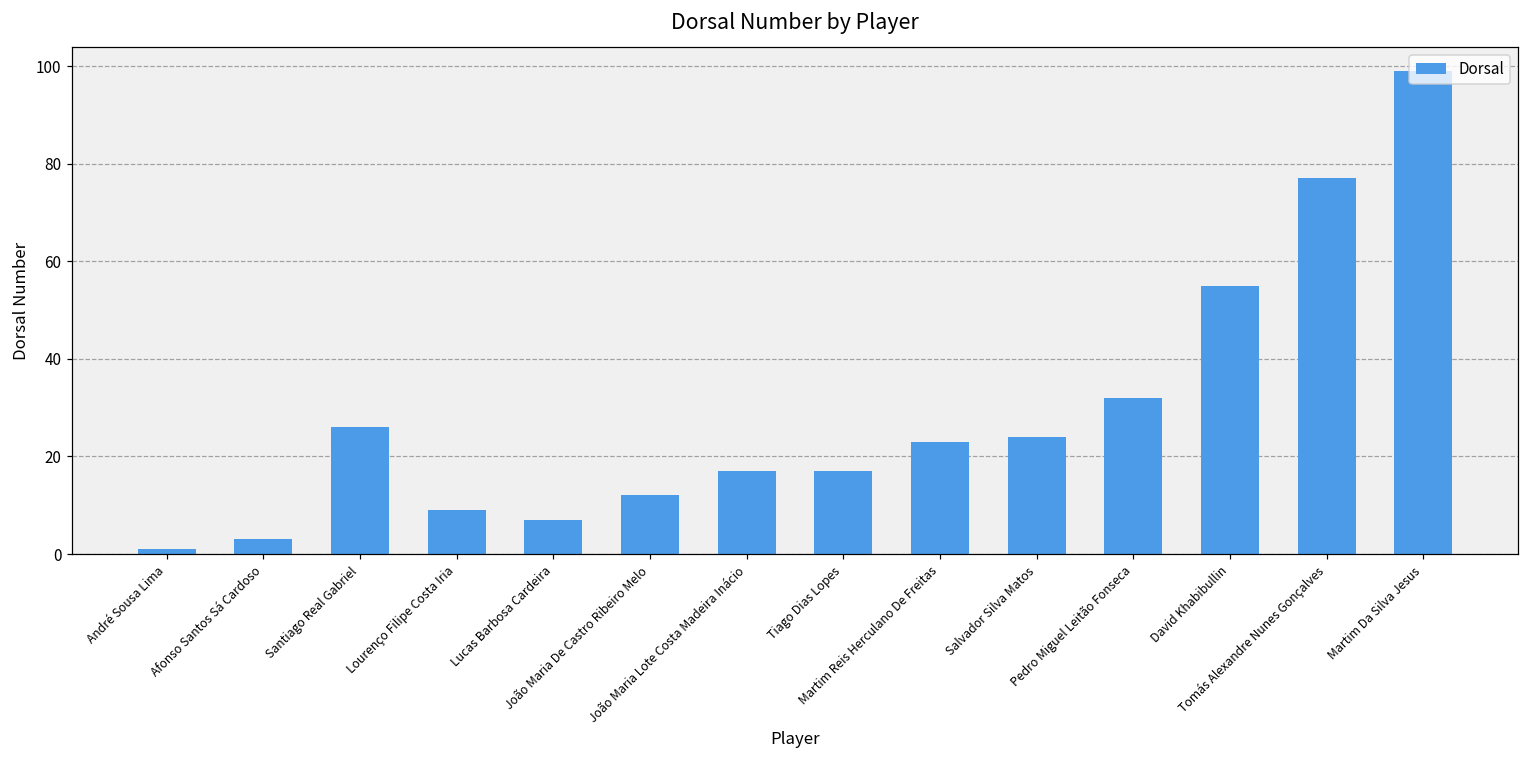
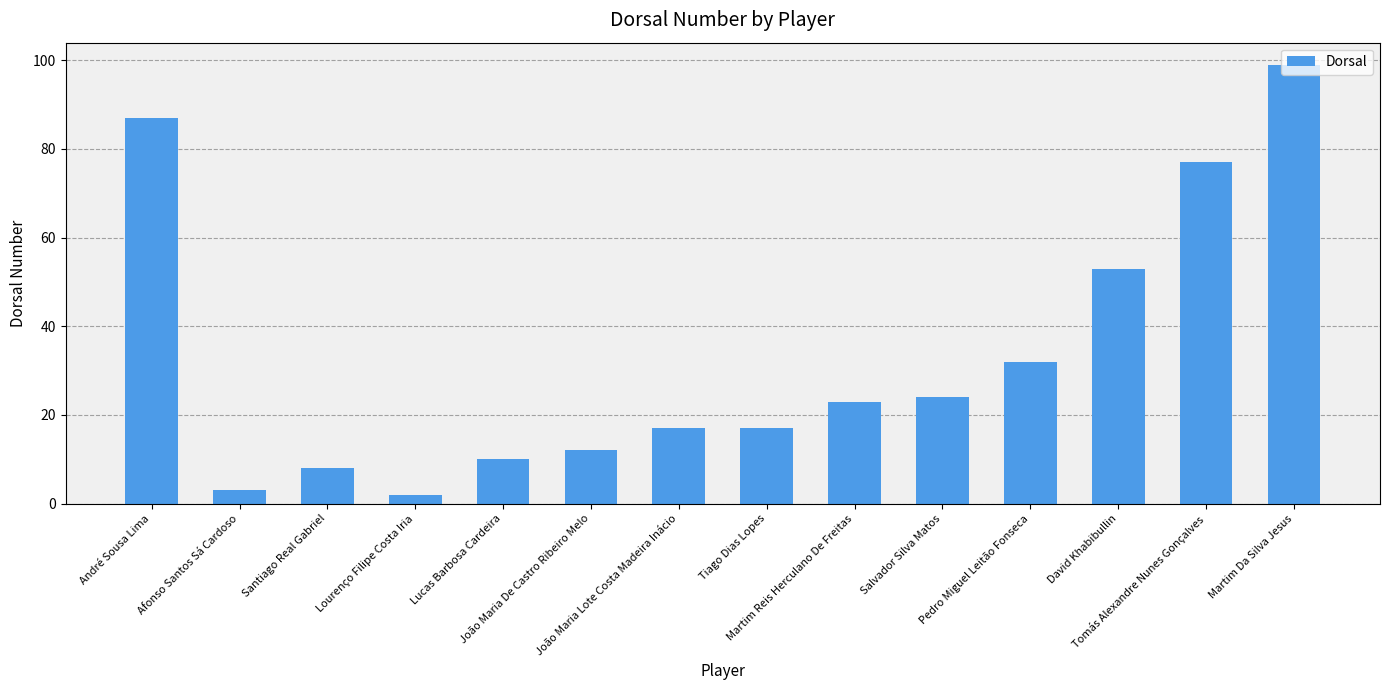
  {
-   "André Sousa Lima": 1,
+   "André Sousa Lima": 87,
    "Afonso Santos Sá Cardoso": 3,
-   "Santiago Real Gabriel": 26,
-   "Lourenço Filipe Costa Iria": 9,
-   "Lucas Barbosa Cardeira": 7,
+   "Santiago Real Gabriel": 8,
+   "Lourenço Filipe Costa Iria": 2,
+   "Lucas Barbosa Cardeira": 10,
    "João Maria De Castro Ribeiro Melo": 12,
    "João Maria Lote Costa Madeira Inácio": 17,
    "Tiago Dias Lopes": 17,
    "Martim Reis Herculano De Freitas": 23,
    "Salvador Silva Matos": 24,
    "Pedro Miguel Leitão Fonseca": 32,
-   "David Khabibullin": 55,
+   "David Khabibullin": 53,
    "Tomás Alexandre Nunes Gonçalves": 77
  }
